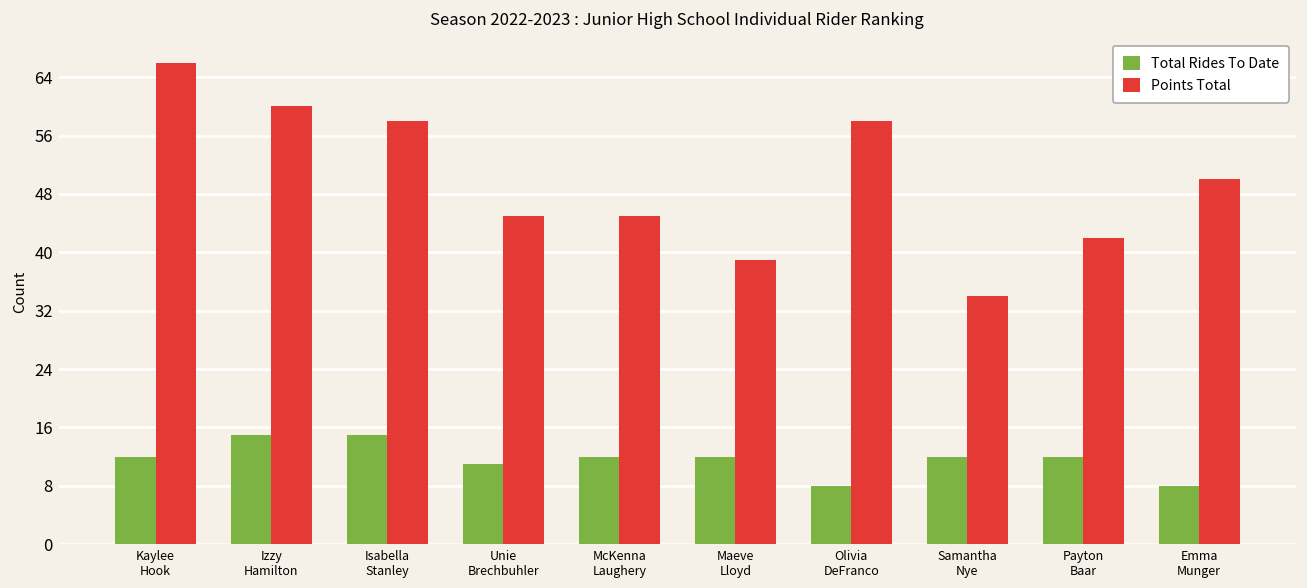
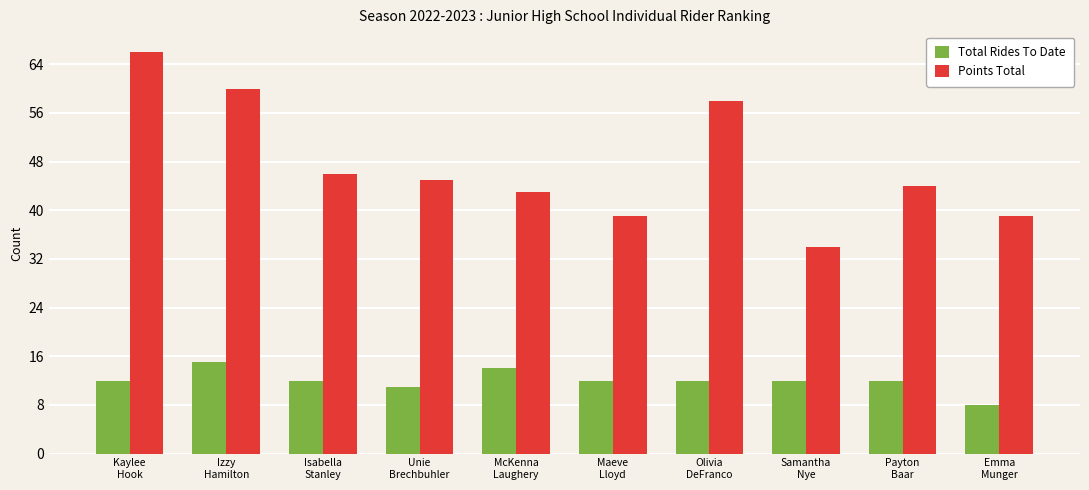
  {
    "Total Rides To Date": {
      "Kaylee Hook": 12,
      "Izzy Hamilton": 15,
-     "Isabella Stanley": 15,
+     "Isabella Stanley": 12,
      "Unie Brechbuhler": 11,
-     "McKenna Laughery": 12,
+     "McKenna Laughery": 14,
      "Maeve Lloyd": 12,
-     "Olivia DeFranco": 8,
+     "Olivia DeFranco": 12,
      "Samantha Nye": 12,
      "Payton Baar": 12,
      "Emma Munger": 8
    },
    "Points Total": {
      "Kaylee Hook": 66,
      "Izzy Hamilton": 60,
-     "Isabella Stanley": 58,
+     "Isabella Stanley": 46,
      "Unie Brechbuhler": 45,
-     "McKenna Laughery": 45,
+     "McKenna Laughery": 43,
      "Maeve Lloyd": 39,
      "Olivia DeFranco": 58,
      "Samantha Nye": 34,
-     "Payton Baar": 42,
-     "Emma Munger": 50
+     "Payton Baar": 44,
+     "Emma Munger": 39
    }
  }
